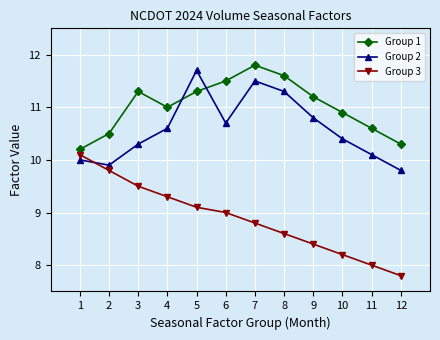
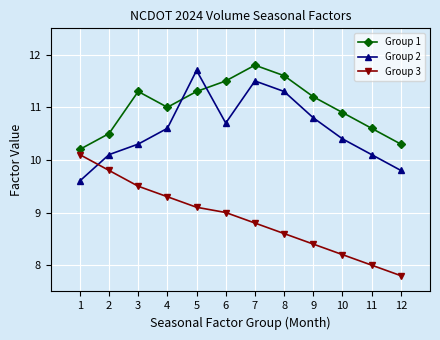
  {
    "Group 1": {
      "1": 10.2,
      "2": 10.5,
      "3": 11.3,
      "4": 11.0,
      "5": 11.3,
      "6": 11.5,
      "7": 11.8,
      "8": 11.6,
      "9": 11.2,
      "10": 10.9,
      "11": 10.6,
      "12": 10.3
    },
    "Group 2": {
-     "1": 10.0,
-     "2": 9.9,
+     "1": 9.6,
+     "2": 10.1,
      "3": 10.3,
      "4": 10.6,
      "5": 11.7,
      "6": 10.7,
      "7": 11.5,
      "8": 11.3,
      "9": 10.8,
      "10": 10.4,
      "11": 10.1,
      "12": 9.8
    },
    "Group 3": {
      "1": 10.1,
      "2": 9.8,
      "3": 9.5,
      "4": 9.3,
      "5": 9.1,
      "6": 9.0,
      "7": 8.8,
      "8": 8.6,
      "9": 8.4,
      "10": 8.2,
      "11": 8.0,
      "12": 7.8
    }
  }
